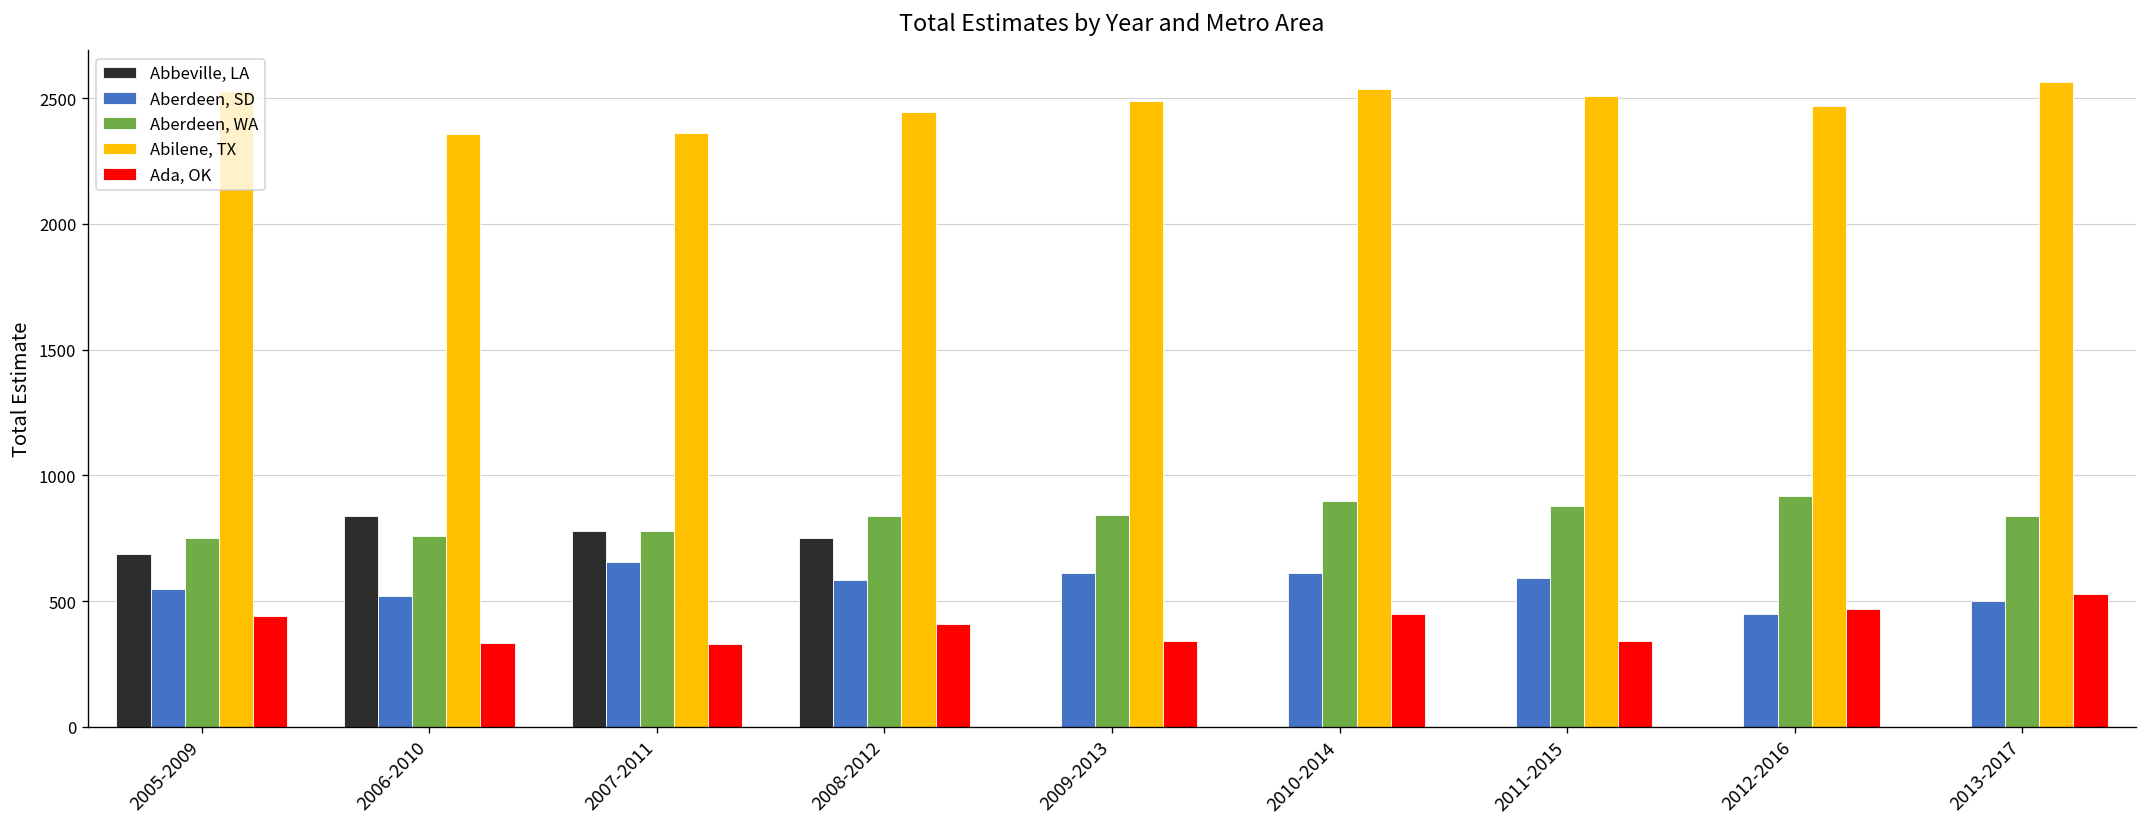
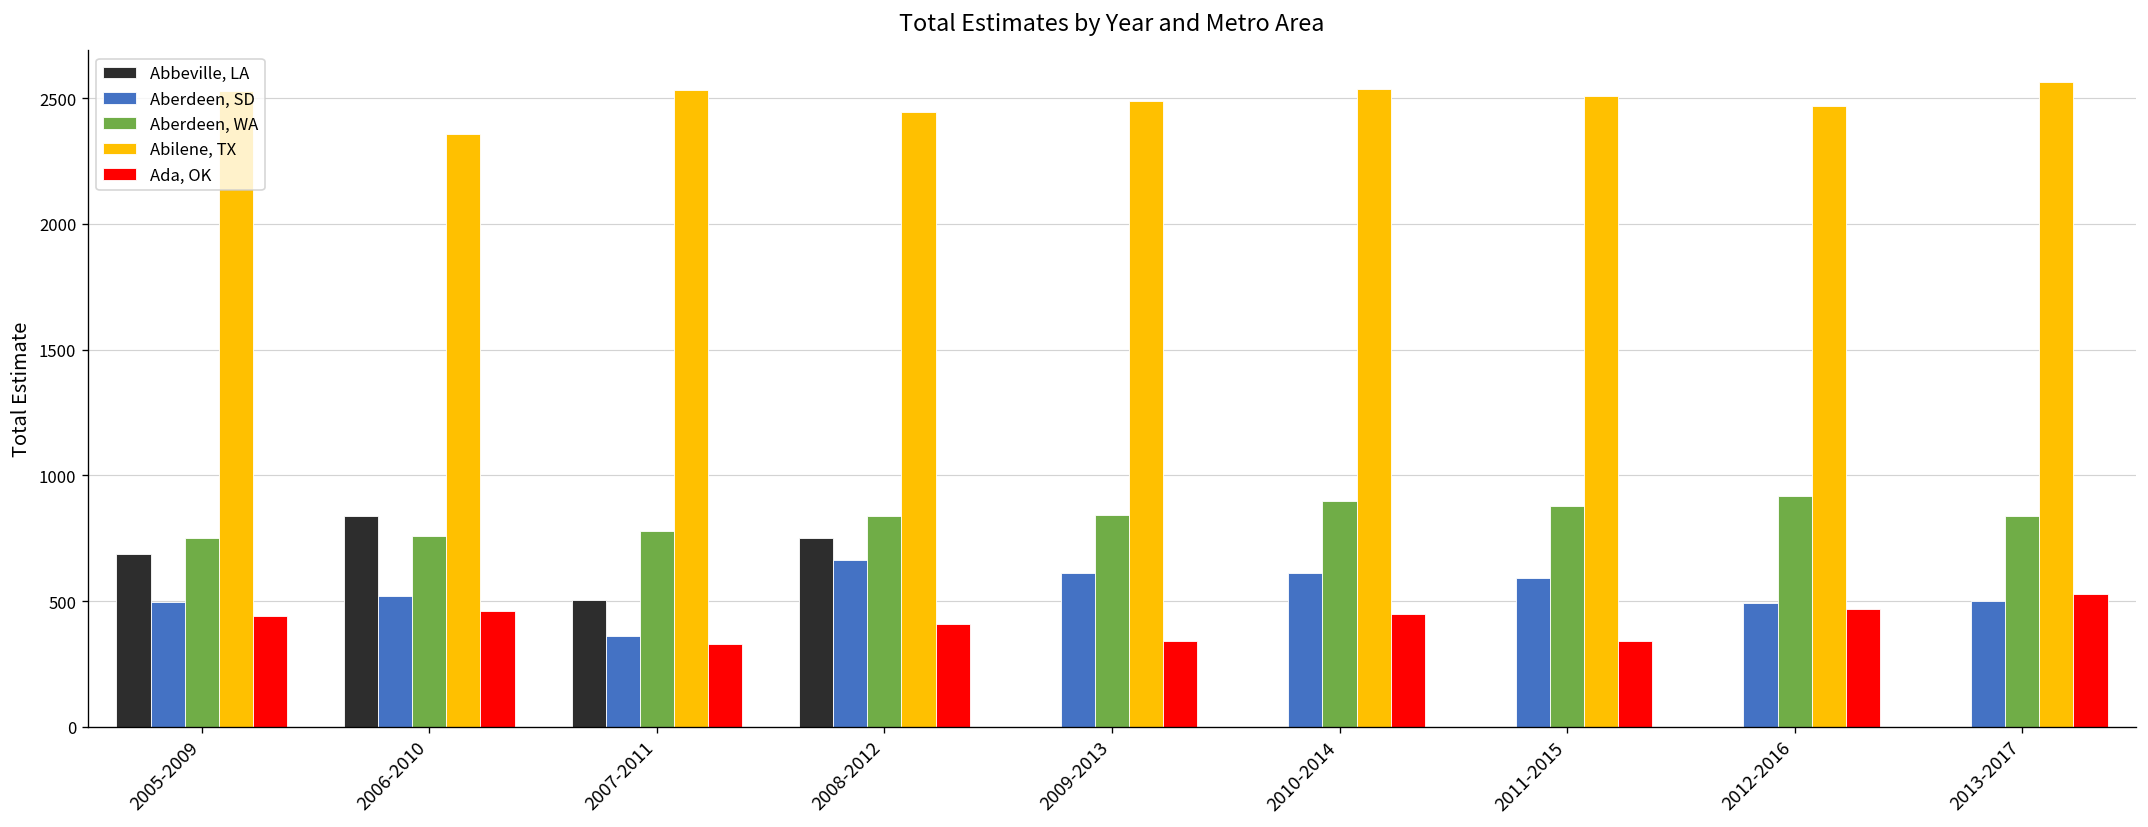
  {
    "Abbeville, LA": {
      "2005-2009": 690,
      "2006-2010": 840,
-     "2007-2011": 780,
+     "2007-2011": 500,
      "2008-2012": 750,
      "2009-2013": 0,
      "2010-2014": 0,
      "2011-2015": 0,
      "2012-2016": 0,
      "2013-2017": 0
    },
    "Aberdeen, SD": {
-     "2005-2009": 550,
+     "2005-2009": 500,
      "2006-2010": 520,
-     "2007-2011": 660,
-     "2008-2012": 580,
+     "2007-2011": 360,
+     "2008-2012": 660,
      "2009-2013": 610,
      "2010-2014": 610,
      "2011-2015": 590,
-     "2012-2016": 450,
+     "2012-2016": 490,
      "2013-2017": 500
    },
    "Aberdeen, WA": {
      "2005-2009": 750,
      "2006-2010": 760,
      "2007-2011": 780,
      "2008-2012": 840,
      "2009-2013": 840,
      "2010-2014": 900,
      "2011-2015": 880,
      "2012-2016": 920,
      "2013-2017": 840
    },
    "Abilene, TX": {
      "2006-2010": 2360,
-     "2007-2011": 2360,
+     "2007-2011": 2530,
      "2008-2012": 2450,
      "2009-2013": 2490,
      "2010-2014": 2540,
      "2011-2015": 2510,
      "2012-2016": 2470,
      "2013-2017": 2560
    },
    "Ada, OK": {
      "2005-2009": 440,
-     "2006-2010": 330,
+     "2006-2010": 460,
      "2007-2011": 330,
      "2008-2012": 410,
      "2009-2013": 340,
      "2010-2014": 450,
      "2011-2015": 340,
      "2012-2016": 470,
      "2013-2017": 530
    }
  }
